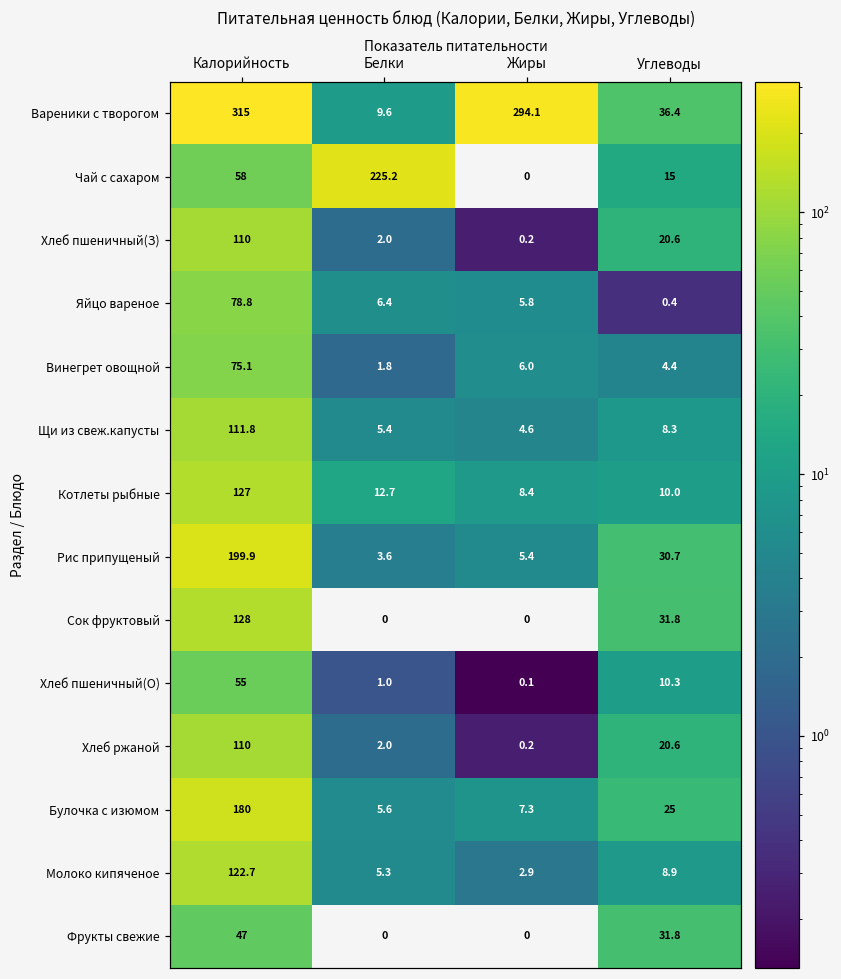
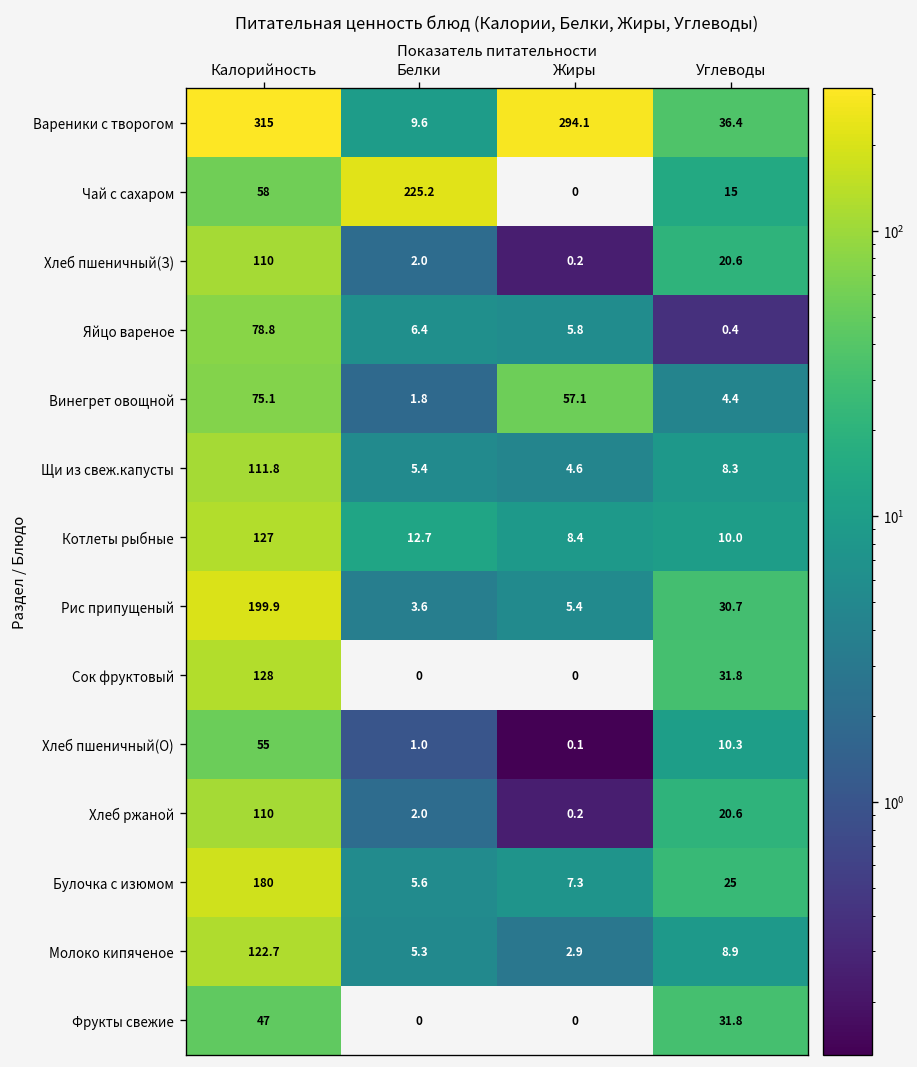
  {
    "Вареники с творогом": {
      "Калорийность": 315,
      "Белки": 9.6,
      "Жиры": 294.1,
      "Углеводы": 36.4
    },
    "Чай с сахаром": {
      "Калорийность": 58,
      "Белки": 225.2,
      "Жиры": 0,
      "Углеводы": 15
    },
    "Хлеб пшеничный(З)": {
      "Калорийность": 110,
      "Белки": 2.0,
      "Жиры": 0.2,
      "Углеводы": 20.6
    },
    "Яйцо вареное": {
      "Калорийность": 78.8,
      "Белки": 6.4,
      "Жиры": 5.8,
      "Углеводы": 0.4
    },
    "Винегрет овощной": {
      "Калорийность": 75.1,
      "Белки": 1.8,
-     "Жиры": 6.0,
+     "Жиры": 57.1,
      "Углеводы": 4.4
    },
    "Щи из свеж.капусты": {
      "Калорийность": 111.8,
      "Белки": 5.4,
      "Жиры": 4.6,
      "Углеводы": 8.3
    },
    "Котлеты рыбные": {
      "Калорийность": 127,
      "Белки": 12.7,
      "Жиры": 8.4,
      "Углеводы": 10.0
    },
    "Рис припущеный": {
      "Калорийность": 199.9,
      "Белки": 3.6,
      "Жиры": 5.4,
      "Углеводы": 30.7
    },
    "Сок фруктовый": {
      "Калорийность": 128,
      "Белки": 0,
      "Жиры": 0,
      "Углеводы": 31.8
    },
    "Хлеб пшеничный(О)": {
      "Калорийность": 55,
      "Белки": 1.0,
      "Жиры": 0.1,
      "Углеводы": 10.3
    },
    "Хлеб ржаной": {
      "Калорийность": 110,
      "Белки": 2.0,
      "Жиры": 0.2,
      "Углеводы": 20.6
    },
    "Булочка с изюмом": {
      "Калорийность": 180,
      "Белки": 5.6,
      "Жиры": 7.3,
      "Углеводы": 25
    },
    "Молоко кипяченое": {
      "Калорийность": 122.7,
      "Белки": 5.3,
      "Жиры": 2.9,
      "Углеводы": 8.9
    },
    "Фрукты свежие": {
      "Калорийность": 47,
      "Белки": 0,
      "Жиры": 0,
      "Углеводы": 31.8
    }
  }
